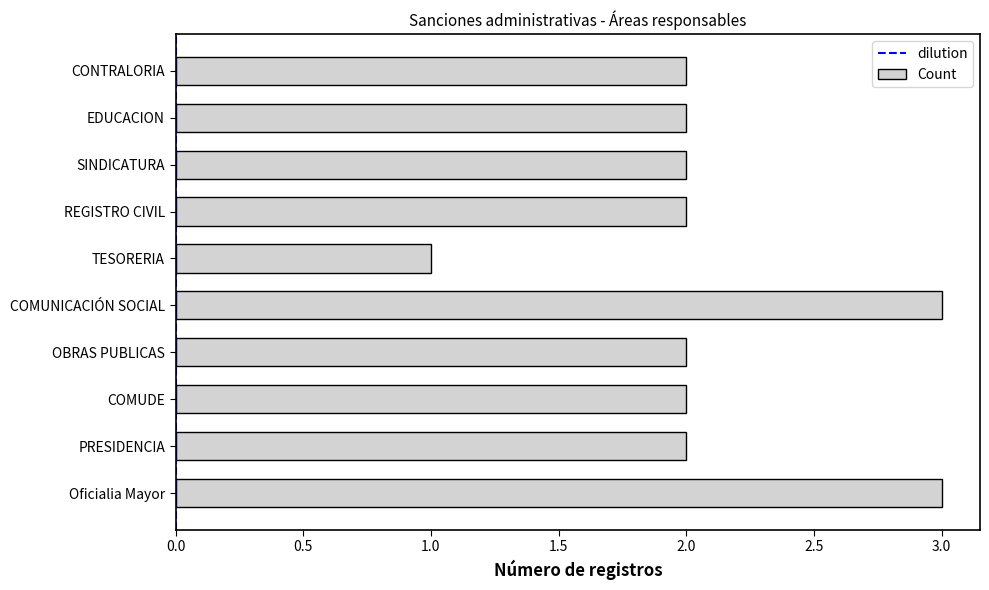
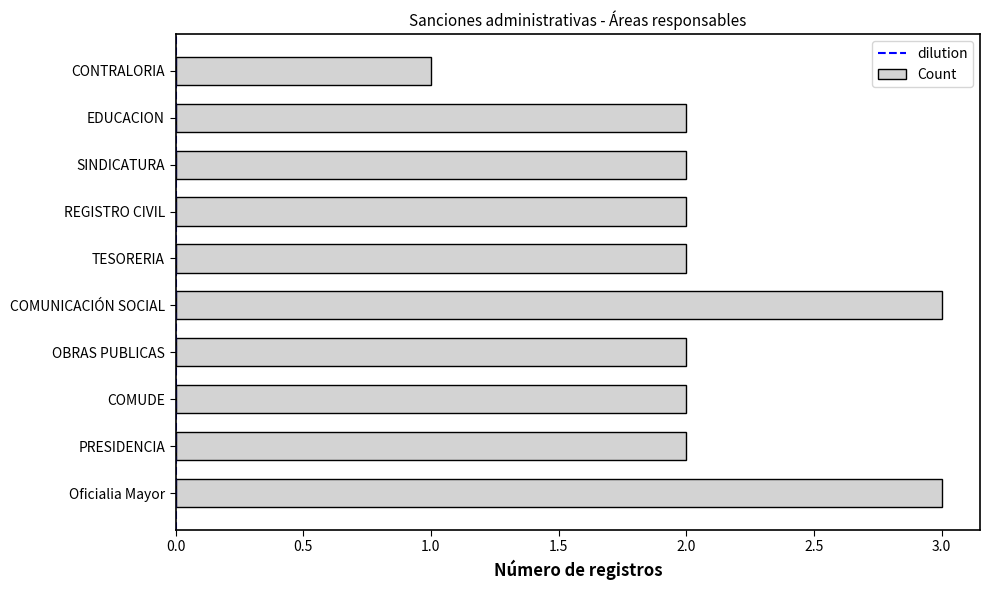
  {
-   "CONTRALORIA": 2,
+   "CONTRALORIA": 1,
    "EDUCACION": 2,
    "SINDICATURA": 2,
    "REGISTRO CIVIL": 2,
-   "TESORERIA": 1,
+   "TESORERIA": 2,
    "COMUNICACIÓN SOCIAL": 3,
    "OBRAS PUBLICAS": 2,
    "COMUDE": 2,
    "PRESIDENCIA": 2,
    "Oficialia Mayor": 3
  }
